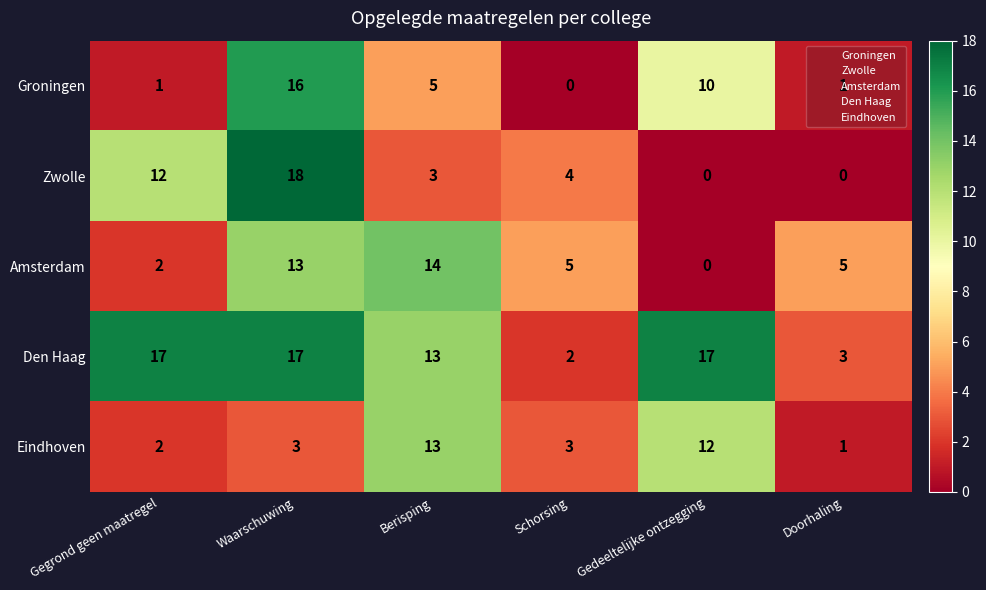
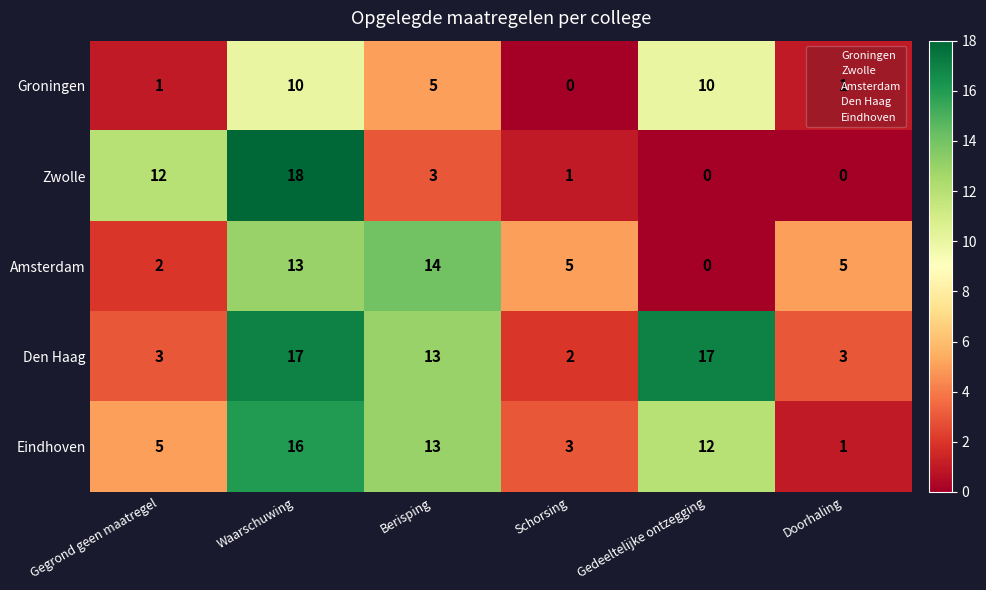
  {
    "Groningen": {
      "Gegrond geen maatregel": 1,
-     "Waarschuwing": 16,
+     "Waarschuwing": 10,
      "Berisping": 5,
      "Schorsing": 0,
      "Gedeeltelijke ontzegging": 10
    },
    "Zwolle": {
      "Gegrond geen maatregel": 12,
      "Waarschuwing": 18,
      "Berisping": 3,
-     "Schorsing": 4,
+     "Schorsing": 1,
      "Gedeeltelijke ontzegging": 0,
      "Doorhaling": 0
    },
    "Amsterdam": {
      "Gegrond geen maatregel": 2,
      "Waarschuwing": 13,
      "Berisping": 14,
      "Schorsing": 5,
      "Gedeeltelijke ontzegging": 0,
      "Doorhaling": 5
    },
    "Den Haag": {
-     "Gegrond geen maatregel": 17,
+     "Gegrond geen maatregel": 3,
      "Waarschuwing": 17,
      "Berisping": 13,
      "Schorsing": 2,
      "Gedeeltelijke ontzegging": 17,
      "Doorhaling": 3
    },
    "Eindhoven": {
-     "Gegrond geen maatregel": 2,
-     "Waarschuwing": 3,
+     "Gegrond geen maatregel": 5,
+     "Waarschuwing": 16,
      "Berisping": 13,
      "Schorsing": 3,
      "Gedeeltelijke ontzegging": 12,
      "Doorhaling": 1
    }
  }
